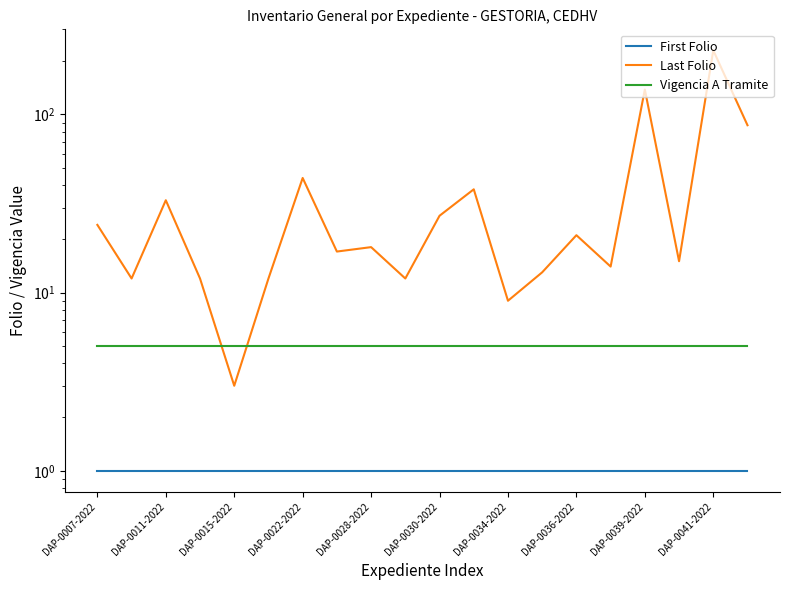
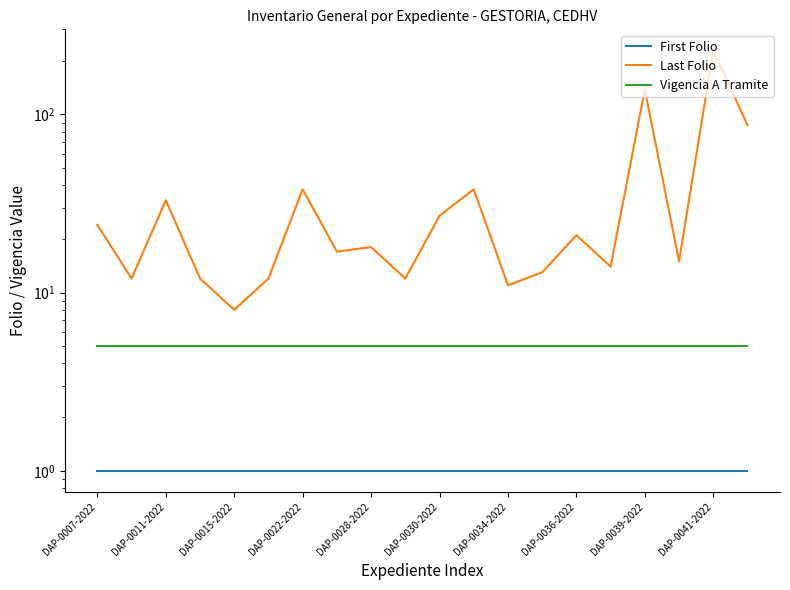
  {
    "First Folio": {
      "DAP-0007-2022": 1,
      "DAP-0011-2022": 1,
      "DAP-0015-2022": 1,
      "DAP-0022-2022": 1,
      "DAP-0028-2022": 1,
      "DAP-0030-2022": 1,
      "DAP-0034-2022": 1,
      "DAP-0036-2022": 1,
      "DAP-0039-2022": 1,
      "DAP-0041-2022": 1
    },
    "Last Folio": {
      "DAP-0007-2022": 24,
      "DAP-0011-2022": 33,
-     "DAP-0015-2022": 3,
-     "DAP-0022-2022": 44,
+     "DAP-0015-2022": 8,
+     "DAP-0022-2022": 38,
      "DAP-0028-2022": 18,
      "DAP-0030-2022": 27,
-     "DAP-0034-2022": 9,
+     "DAP-0034-2022": 11,
      "DAP-0036-2022": 21
    },
    "Vigencia A Tramite": {
      "DAP-0007-2022": 5,
      "DAP-0011-2022": 5,
      "DAP-0015-2022": 5,
      "DAP-0022-2022": 5,
      "DAP-0028-2022": 5,
      "DAP-0030-2022": 5,
      "DAP-0034-2022": 5,
      "DAP-0036-2022": 5,
      "DAP-0039-2022": 5,
      "DAP-0041-2022": 5
    }
  }
